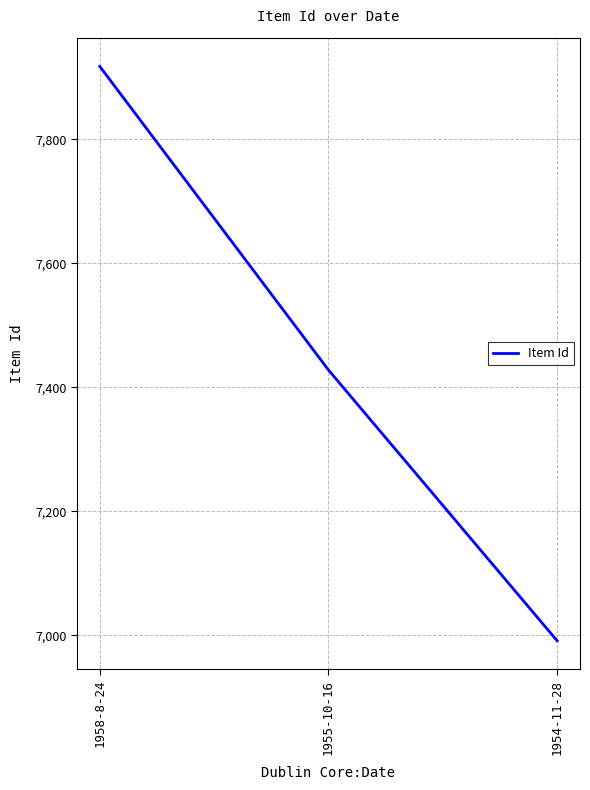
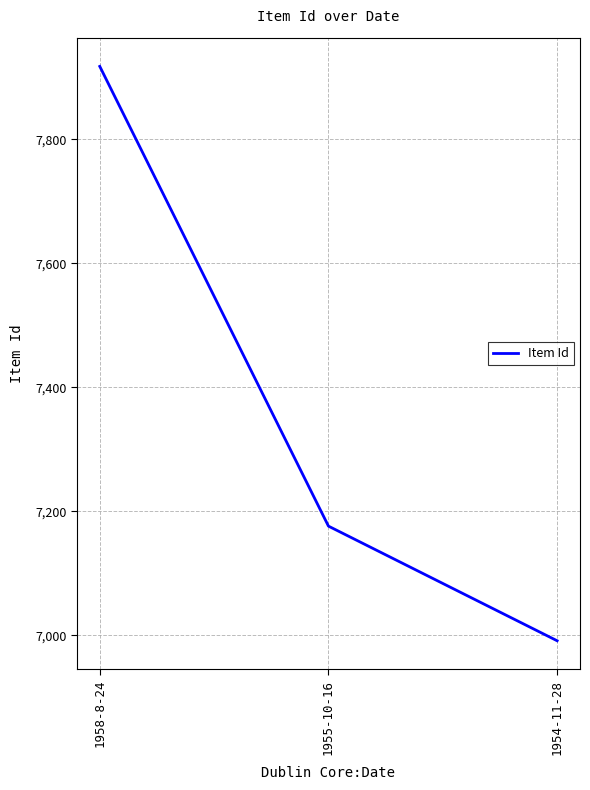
  {
    "1958-8-24": "7,920",
-   "1955-10-16": "7,430",
+   "1955-10-16": "7,180",
    "1954-11-28": "6,990"
  }
